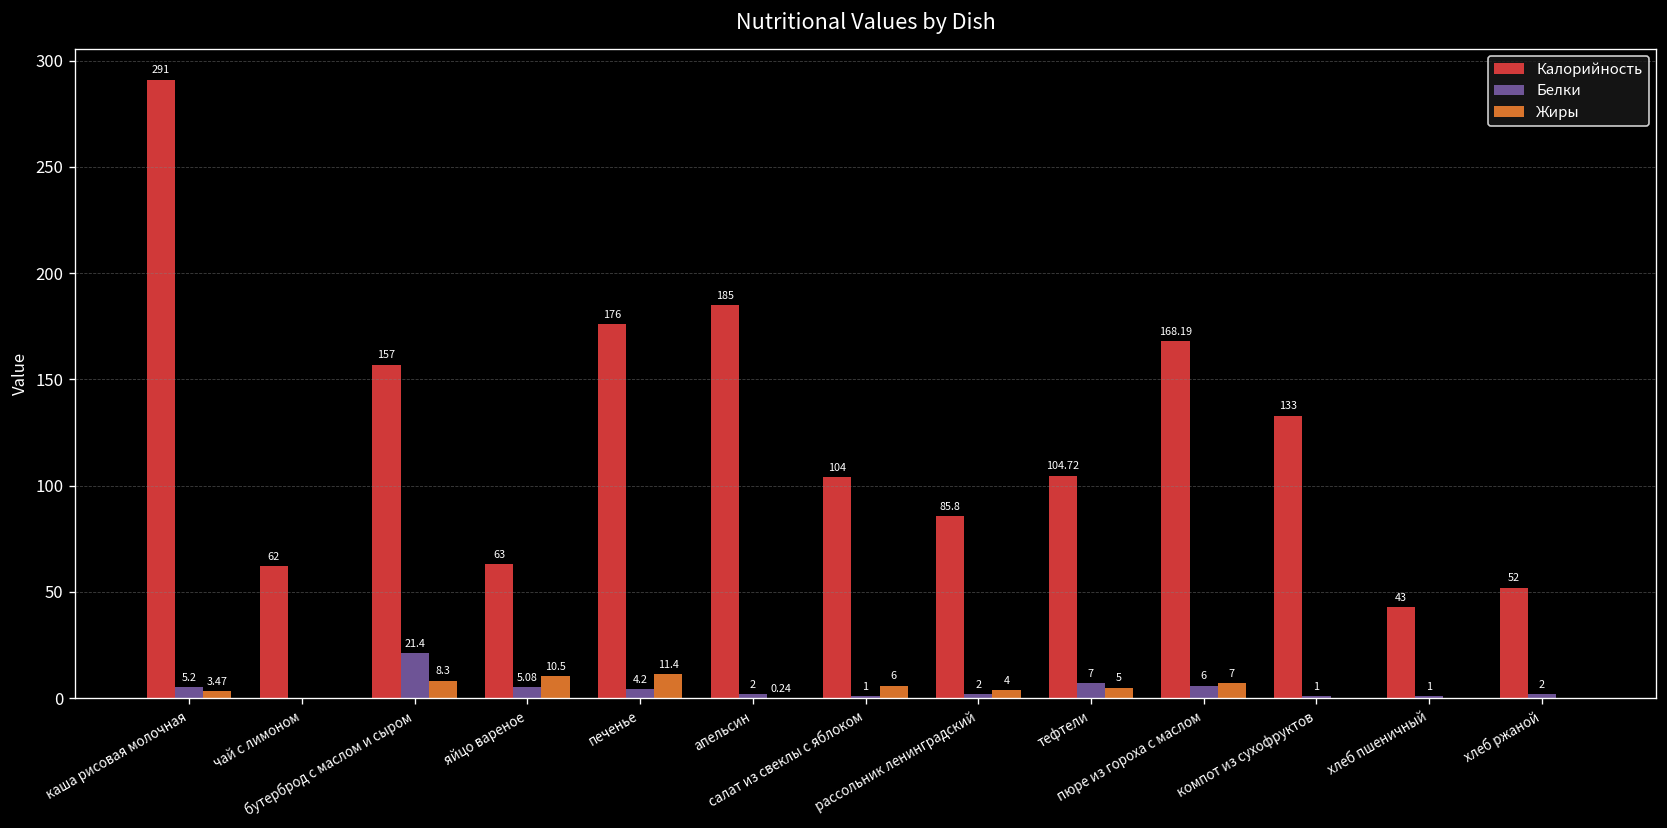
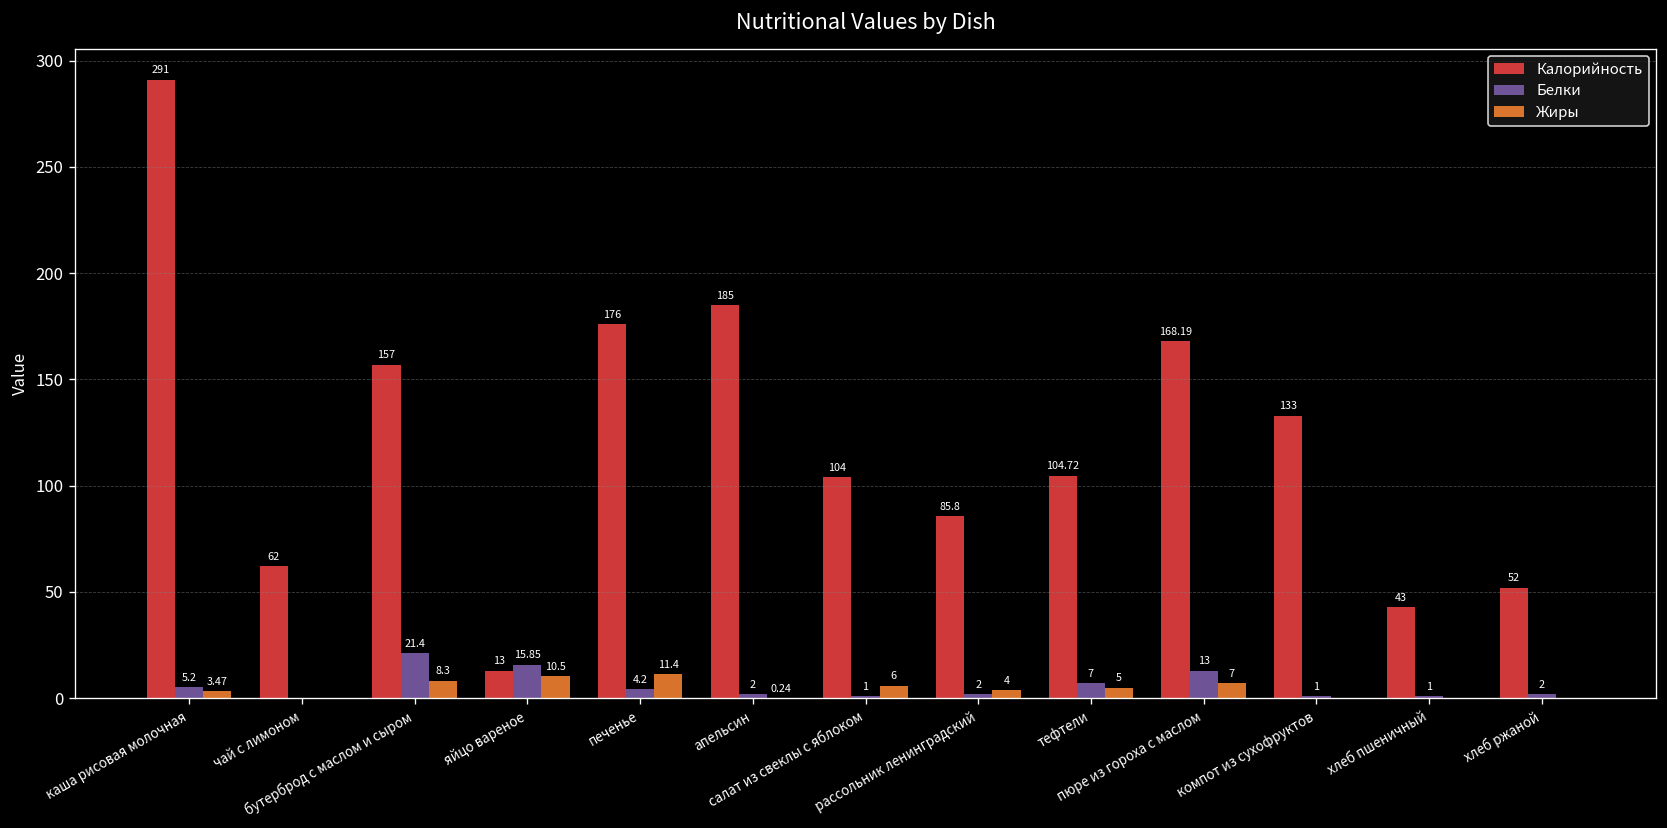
  {
    "Калорийность": {
      "каша рисовая молочная": 291,
      "чай с лимоном": 62,
      "бутерброд с маслом и сыром": 157,
-     "яйцо вареное": 63,
+     "яйцо вареное": 13,
      "печенье": 176,
      "апельсин": 185,
      "салат из свеклы с яблоком": 104,
      "рассольник ленинградский": 85.8,
      "тефтели": 104.72,
      "пюре из гороха с маслом": 168.19,
      "компот из сухофруктов": 133,
      "хлеб пшеничный": 43,
      "хлеб ржаной": 52
    },
    "Белки": {
      "каша рисовая молочная": 5.2,
      "бутерброд с маслом и сыром": 21.4,
-     "яйцо вареное": 5.08,
+     "яйцо вареное": 15.85,
      "печенье": 4.2,
      "апельсин": 2,
      "салат из свеклы с яблоком": 1,
      "рассольник ленинградский": 2,
      "тефтели": 7,
-     "пюре из гороха с маслом": 6,
+     "пюре из гороха с маслом": 13,
      "компот из сухофруктов": 1,
      "хлеб пшеничный": 1,
      "хлеб ржаной": 2
    },
    "Жиры": {
      "каша рисовая молочная": 3.47,
      "бутерброд с маслом и сыром": 8.3,
      "яйцо вареное": 10.5,
      "печенье": 11.4,
      "апельсин": 0.24,
      "салат из свеклы с яблоком": 6,
      "рассольник ленинградский": 4,
      "тефтели": 5,
      "пюре из гороха с маслом": 7
    }
  }
